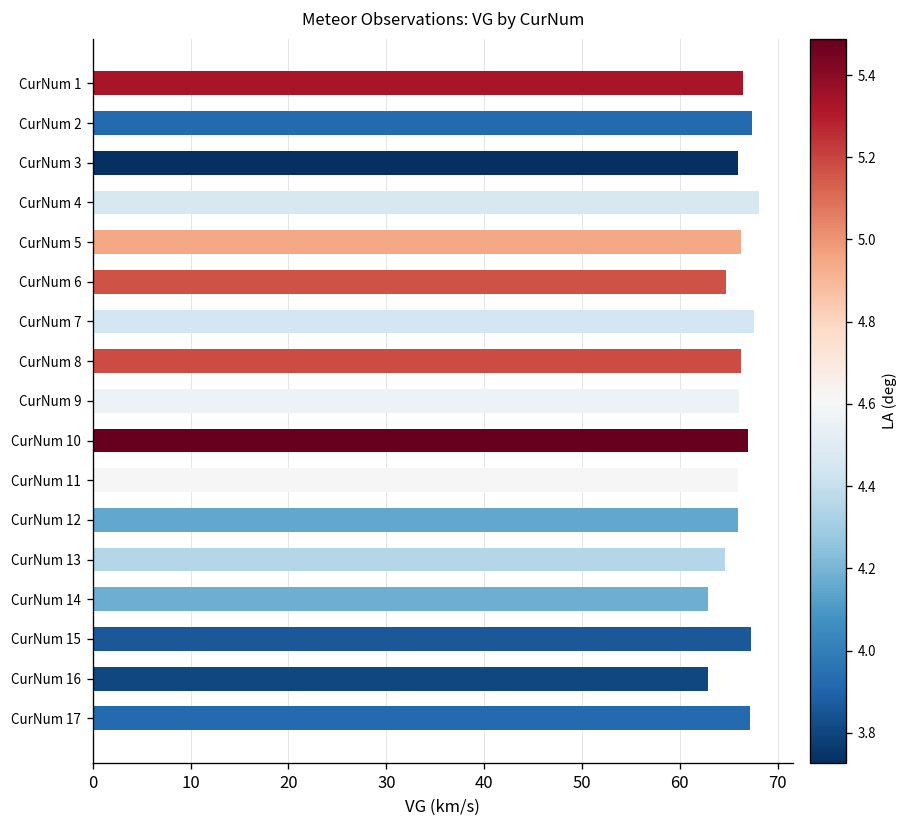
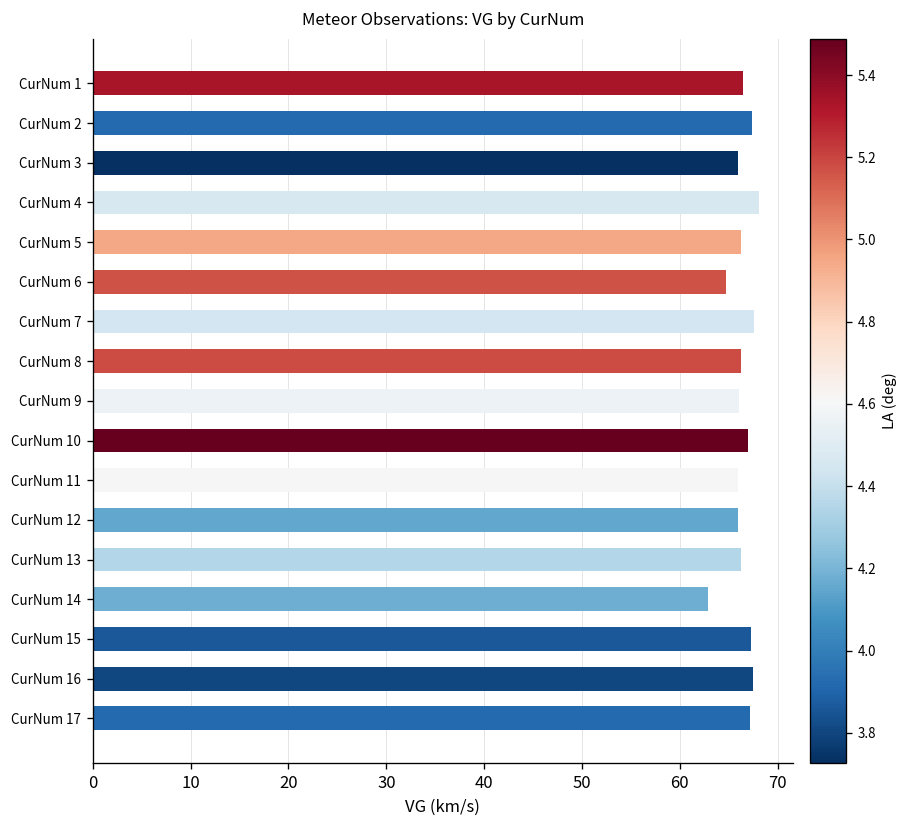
  {
    "CurNum 1": 66,
    "CurNum 2": 67,
    "CurNum 3": 66,
    "CurNum 4": 68,
    "CurNum 5": 66,
    "CurNum 6": 65,
    "CurNum 7": 68,
    "CurNum 8": 66,
    "CurNum 9": 66,
    "CurNum 10": 67,
    "CurNum 11": 66,
    "CurNum 12": 66,
-   "CurNum 13": 65,
+   "CurNum 13": 66,
    "CurNum 14": 63,
    "CurNum 15": 67,
-   "CurNum 16": 63,
+   "CurNum 16": 67,
    "CurNum 17": 67
  }
